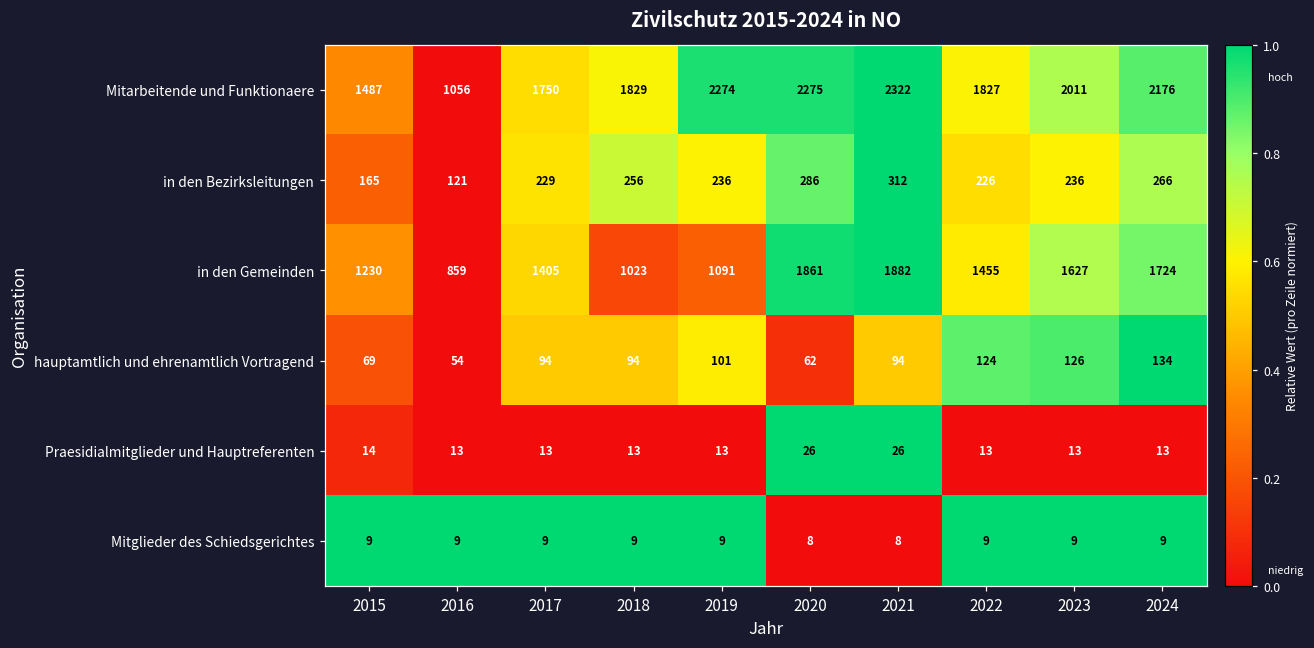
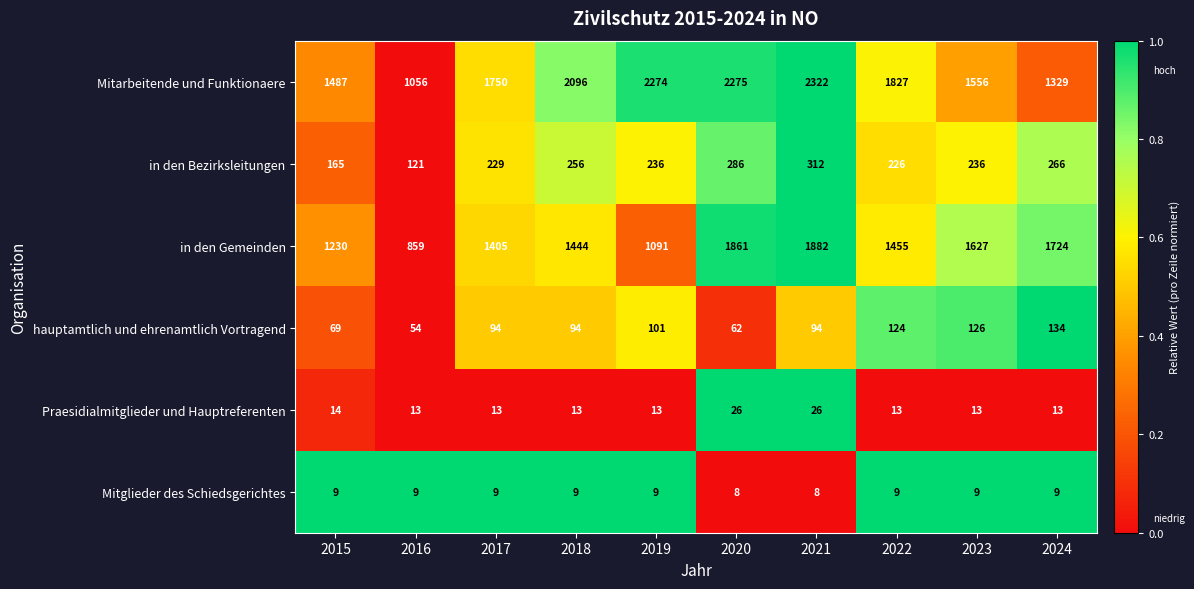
  {
    "Mitarbeitende und Funktionaere": {
      "2015": 1487,
      "2016": 1056,
      "2017": 1750,
-     "2018": 1829,
+     "2018": 2096,
      "2019": 2274,
      "2020": 2275,
      "2021": 2322,
      "2022": 1827,
-     "2023": 2011,
-     "2024": 2176
+     "2023": 1556,
+     "2024": 1329
    },
    "in den Bezirksleitungen": {
      "2015": 165,
      "2016": 121,
      "2017": 229,
      "2018": 256,
      "2019": 236,
      "2020": 286,
      "2021": 312,
      "2022": 226,
      "2023": 236,
      "2024": 266
    },
    "in den Gemeinden": {
      "2015": 1230,
      "2016": 859,
      "2017": 1405,
-     "2018": 1023,
+     "2018": 1444,
      "2019": 1091,
      "2020": 1861,
      "2021": 1882,
      "2022": 1455,
      "2023": 1627,
      "2024": 1724
    },
    "hauptamtlich und ehrenamtlich Vortragend": {
      "2015": 69,
      "2016": 54,
      "2017": 94,
      "2018": 94,
      "2019": 101,
      "2020": 62,
      "2021": 94,
      "2022": 124,
      "2023": 126,
      "2024": 134
    },
    "Praesidialmitglieder und Hauptreferenten": {
      "2015": 14,
      "2016": 13,
      "2017": 13,
      "2018": 13,
      "2019": 13,
      "2020": 26,
      "2021": 26,
      "2022": 13,
      "2023": 13,
      "2024": 13
    },
    "Mitglieder des Schiedsgerichtes": {
      "2015": 9,
      "2016": 9,
      "2017": 9,
      "2018": 9,
      "2019": 9,
      "2020": 8,
      "2021": 8,
      "2022": 9,
      "2023": 9,
      "2024": 9
    }
  }
